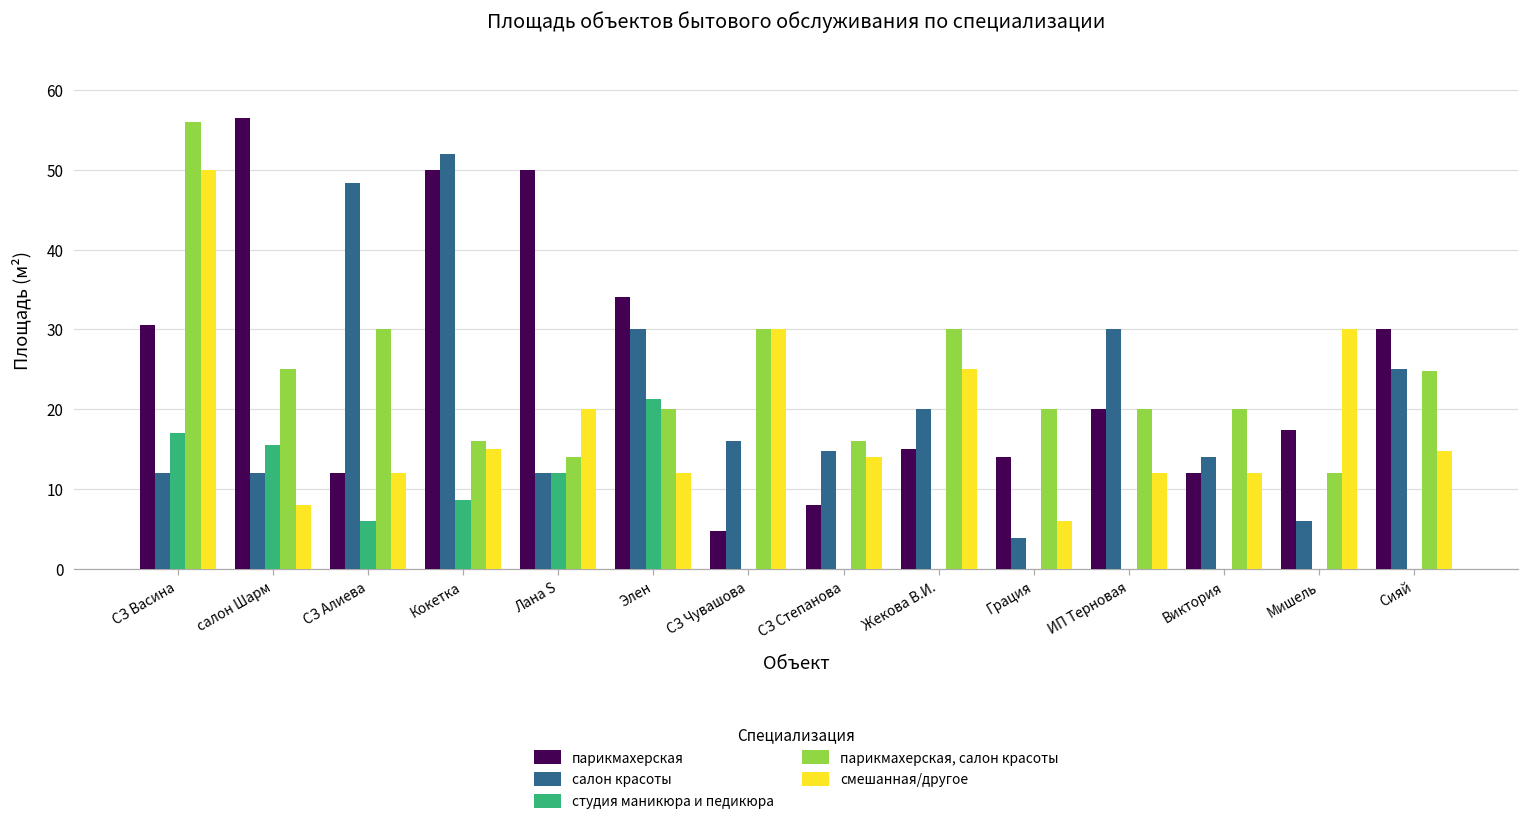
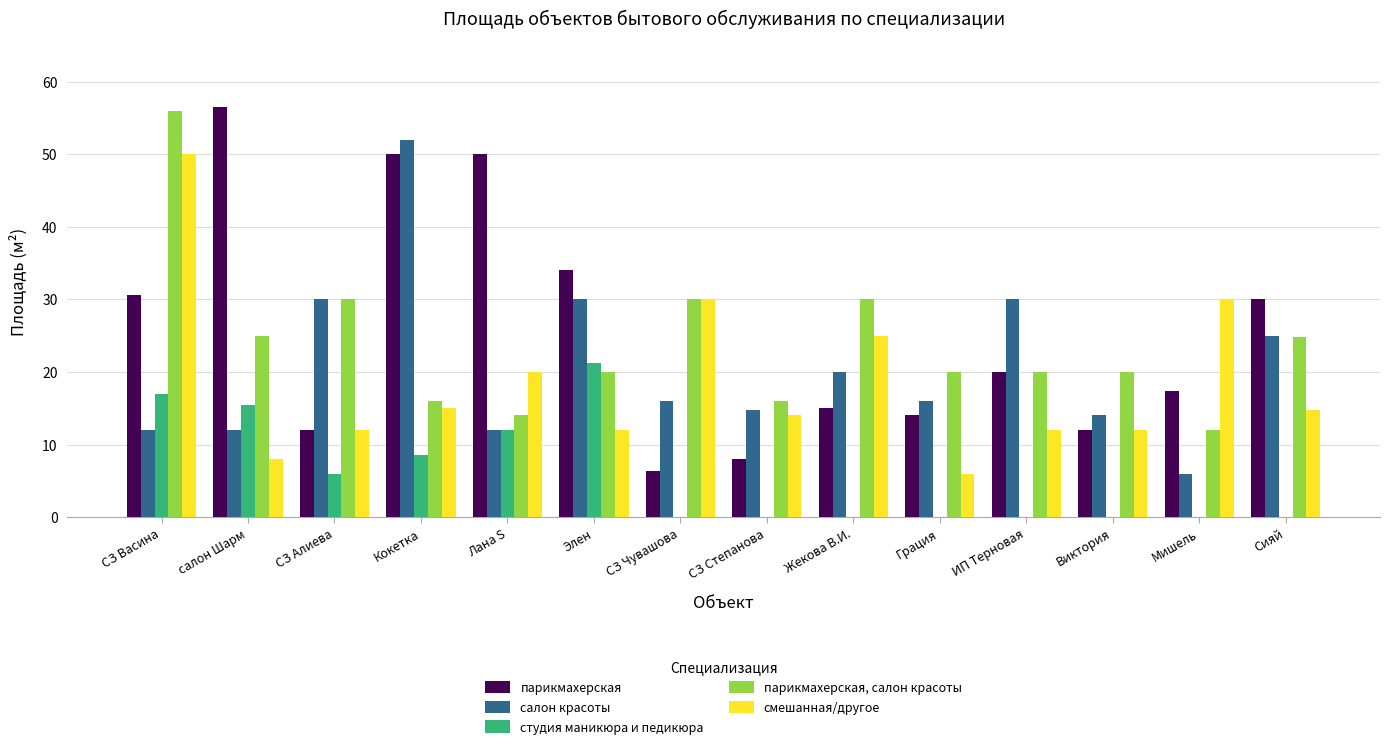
  {
    "парикмахерская": {
      "СЗ Васина": 31,
      "салон Шарм": 57,
      "СЗ Алиева": 12,
      "Кокетка": 50,
      "Лана S": 50,
      "Элен": 34,
-     "СЗ Чувашова": 5,
+     "СЗ Чувашова": 6,
      "СЗ Степанова": 8,
      "Жекова В.И.": 15,
      "Грация": 14,
      "ИП Терновая": 20,
      "Виктория": 12,
      "Мишель": 17,
      "Сияй": 30
    },
    "салон красоты": {
      "СЗ Васина": 12,
      "салон Шарм": 12,
-     "СЗ Алиева": 48,
+     "СЗ Алиева": 30,
      "Кокетка": 52,
      "Лана S": 12,
      "Элен": 30,
      "СЗ Чувашова": 16,
      "СЗ Степанова": 15,
      "Жекова В.И.": 20,
-     "Грация": 4,
+     "Грация": 16,
      "ИП Терновая": 30,
      "Виктория": 14,
      "Мишель": 6,
      "Сияй": 25
    },
    "студия маникюра и педикюра": {
      "СЗ Васина": 17,
      "салон Шарм": 16,
      "СЗ Алиева": 6,
      "Кокетка": 9,
      "Лана S": 12,
      "Элен": 21,
      "СЗ Чувашова": 0,
      "СЗ Степанова": 0,
      "Жекова В.И.": 0,
      "Грация": 0,
      "ИП Терновая": 0,
      "Виктория": 0,
      "Мишель": 0,
      "Сияй": 0
    },
    "парикмахерская, салон красоты": {
      "СЗ Васина": 56,
      "салон Шарм": 25,
      "СЗ Алиева": 30,
      "Кокетка": 16,
      "Лана S": 14,
      "Элен": 20,
      "СЗ Чувашова": 30,
      "СЗ Степанова": 16,
      "Жекова В.И.": 30,
      "Грация": 20,
      "ИП Терновая": 20,
      "Виктория": 20,
      "Мишель": 12,
      "Сияй": 25
    },
    "смешанная/другое": {
      "СЗ Васина": 50,
      "салон Шарм": 8,
      "СЗ Алиева": 12,
      "Кокетка": 15,
      "Лана S": 20,
      "Элен": 12,
      "СЗ Чувашова": 30,
      "СЗ Степанова": 14,
      "Жекова В.И.": 25,
      "Грация": 6,
      "ИП Терновая": 12,
      "Виктория": 12,
      "Мишель": 30,
      "Сияй": 15
    }
  }
